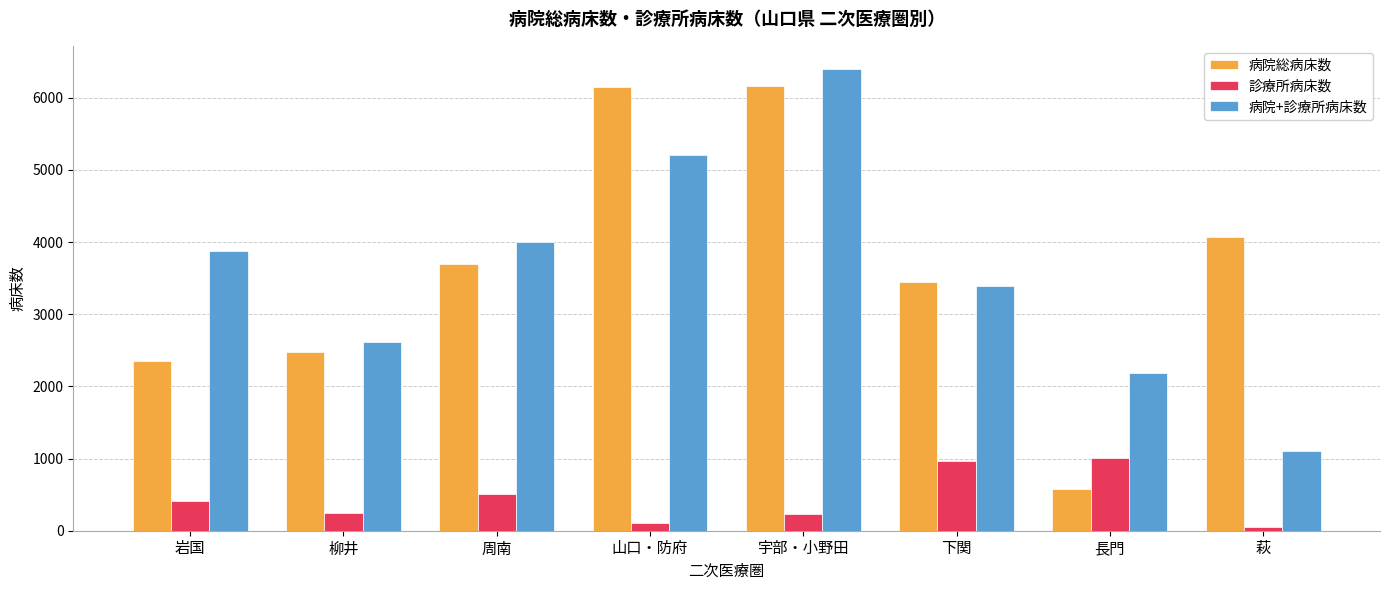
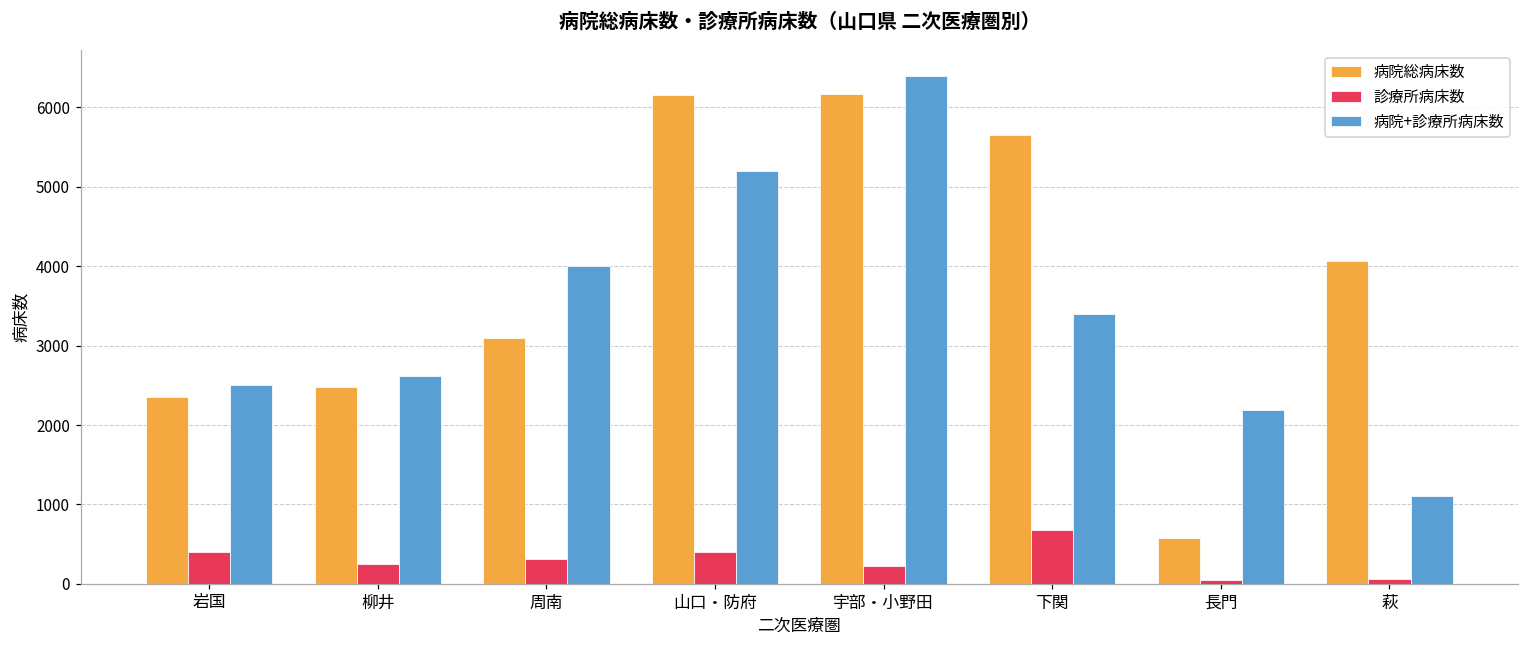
  {
    "病院総病床数": {
      "岩国": 2300,
      "柳井": 2500,
-     "周南": 3700,
+     "周南": 3100,
      "山口・防府": 6200,
      "宇部・小野田": 6200,
-     "下関": 3400,
+     "下関": 5700,
      "長門": 600,
      "萩": 4100
    },
    "診療所病床数": {
      "岩国": 400,
      "柳井": 200,
-     "周南": 500,
-     "山口・防府": 100,
+     "周南": 300,
+     "山口・防府": 400,
      "宇部・小野田": 200,
-     "下関": 1000,
-     "長門": 1000,
+     "下関": 700,
+     "長門": 100,
      "萩": 100
    },
    "病院+診療所病床数": {
-     "岩国": 3900,
+     "岩国": 2500,
      "柳井": 2600,
      "周南": 4000,
      "山口・防府": 5200,
      "宇部・小野田": 6400,
      "下関": 3400,
      "長門": 2200,
      "萩": 1100
    }
  }
